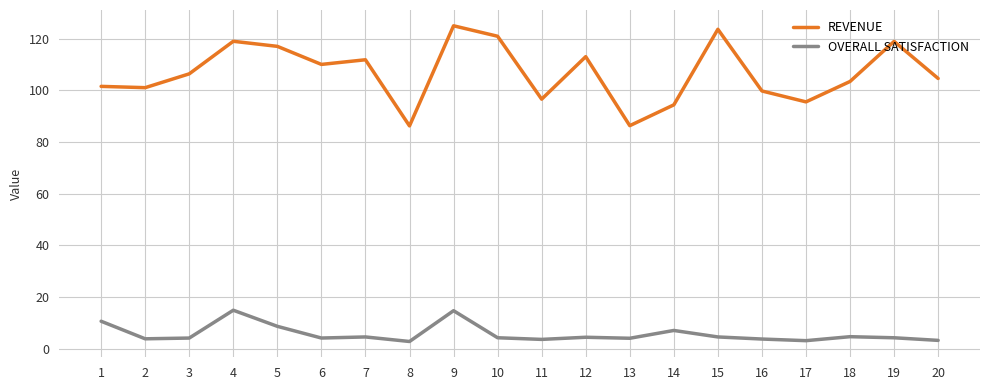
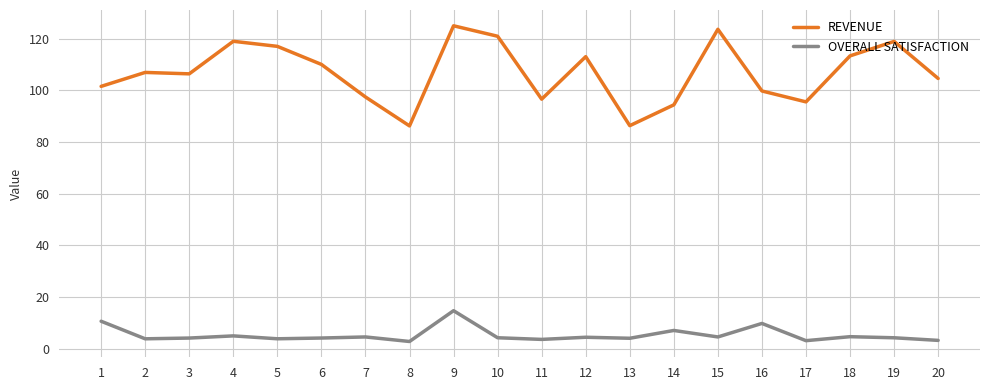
  {
    "REVENUE": {
      "1": 102,
-     "2": 101,
+     "2": 107,
      "3": 106,
      "4": 119,
      "5": 117,
      "6": 110,
-     "7": 112,
+     "7": 97,
      "8": 86,
      "9": 125,
      "10": 121,
      "11": 97,
      "12": 113,
      "13": 86,
      "14": 94,
      "15": 124,
      "16": 100,
      "17": 96,
-     "18": 103,
+     "18": 113,
      "19": 119,
      "20": 105
    },
    "OVERALL SATISFACTION": {
      "1": 11,
      "2": 4,
      "3": 4,
-     "4": 15,
-     "5": 9,
+     "4": 5,
+     "5": 4,
      "6": 4,
      "7": 5,
      "8": 3,
      "9": 15,
      "10": 4,
      "11": 4,
      "12": 4,
      "13": 4,
      "14": 7,
      "15": 5,
-     "16": 4,
+     "16": 10,
      "17": 3,
      "18": 5,
      "19": 4,
      "20": 3
    }
  }
